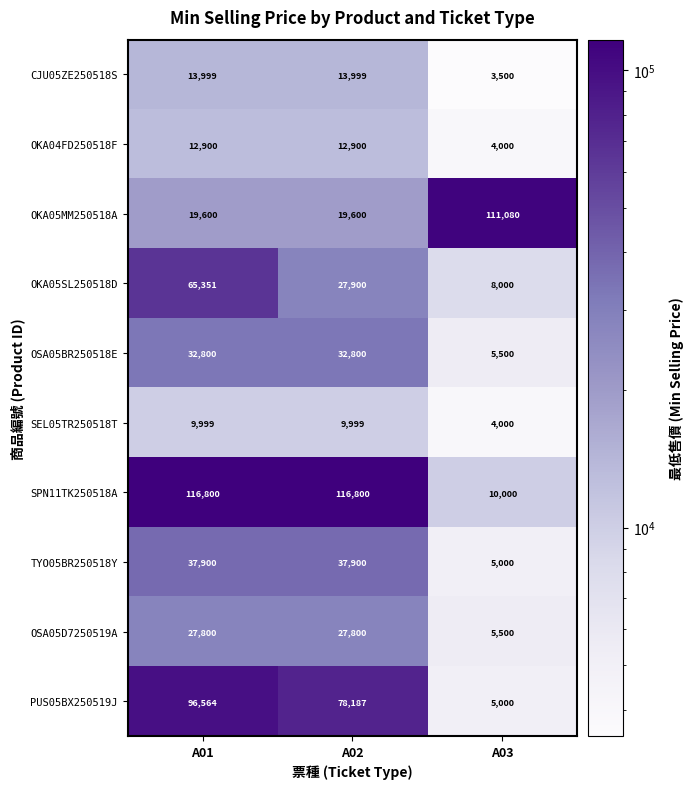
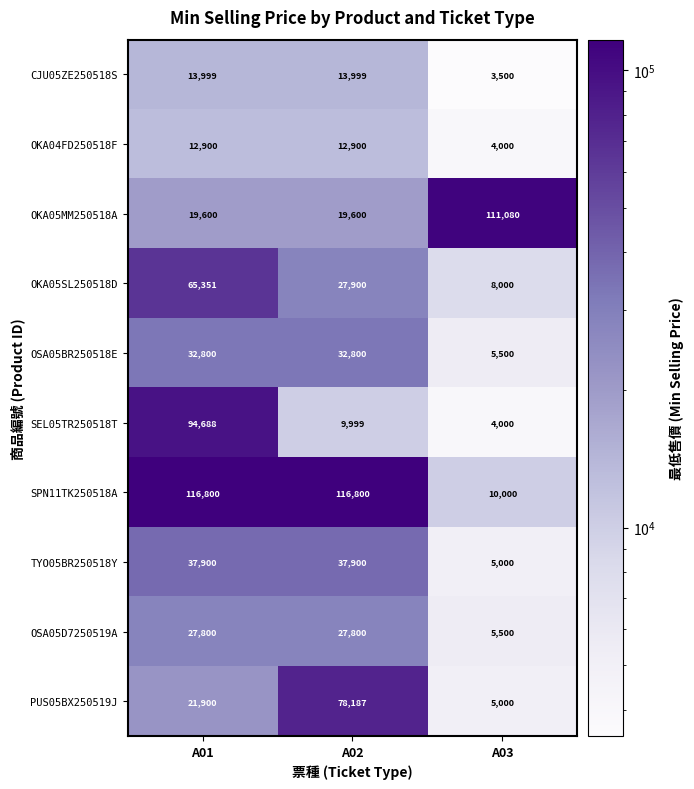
  {
    "CJU05ZE250518S": {
      "A01": "13,999",
      "A02": "13,999",
      "A03": "3,500"
    },
    "OKA04FD250518F": {
      "A01": "12,900",
      "A02": "12,900",
      "A03": "4,000"
    },
    "OKA05MM250518A": {
      "A01": "19,600",
      "A02": "19,600",
      "A03": "111,080"
    },
    "OKA05SL250518D": {
      "A01": "65,351",
      "A02": "27,900",
      "A03": "8,000"
    },
    "OSA05BR250518E": {
      "A01": "32,800",
      "A02": "32,800",
      "A03": "5,500"
    },
    "SEL05TR250518T": {
-     "A01": "9,999",
+     "A01": "94,688",
      "A02": "9,999",
      "A03": "4,000"
    },
    "SPN11TK250518A": {
      "A01": "116,800",
      "A02": "116,800",
      "A03": "10,000"
    },
    "TYO05BR250518Y": {
      "A01": "37,900",
      "A02": "37,900",
      "A03": "5,000"
    },
    "OSA05D7250519A": {
      "A01": "27,800",
      "A02": "27,800",
      "A03": "5,500"
    },
    "PUS05BX250519J": {
-     "A01": "96,564",
+     "A01": "21,900",
      "A02": "78,187",
      "A03": "5,000"
    }
  }
